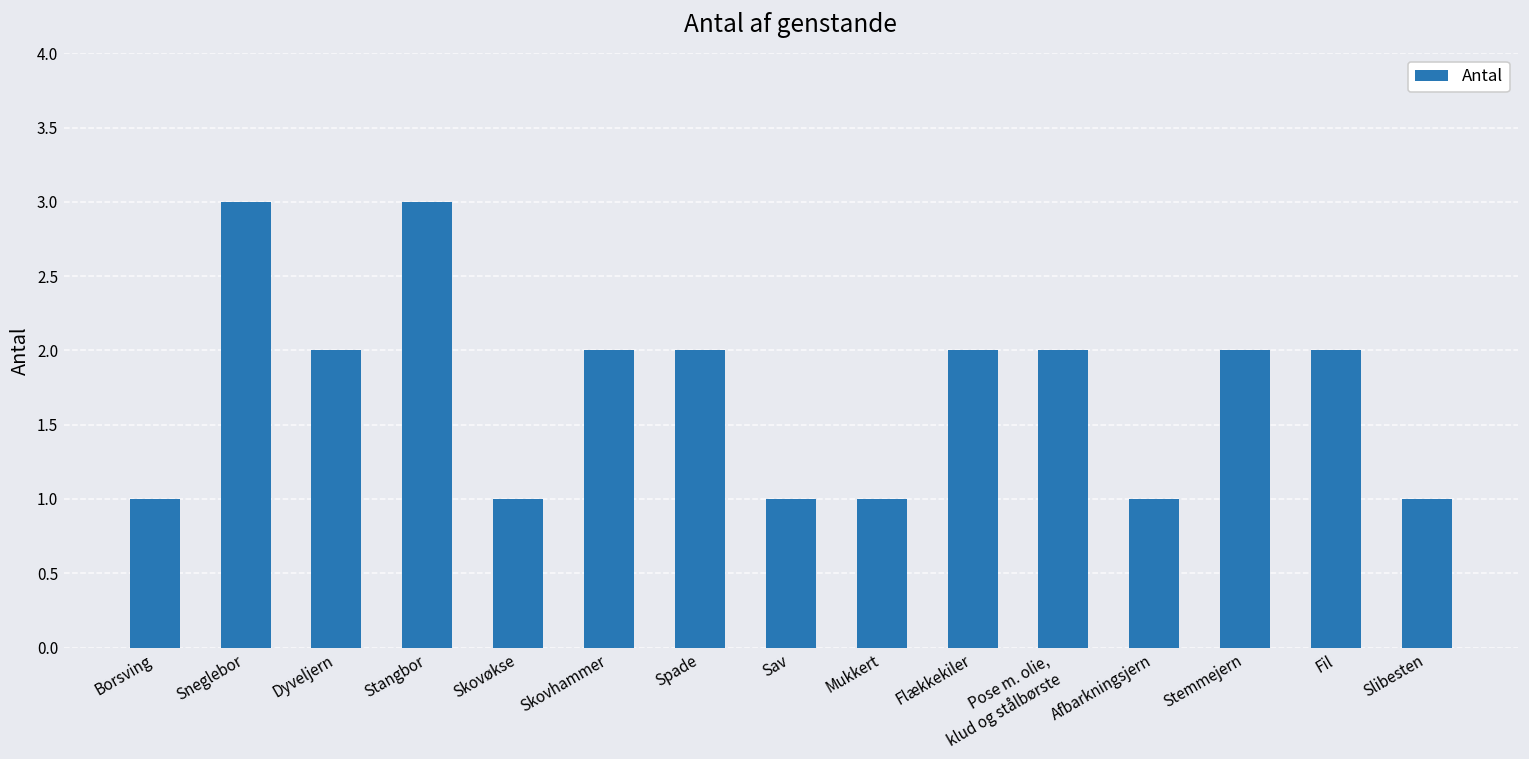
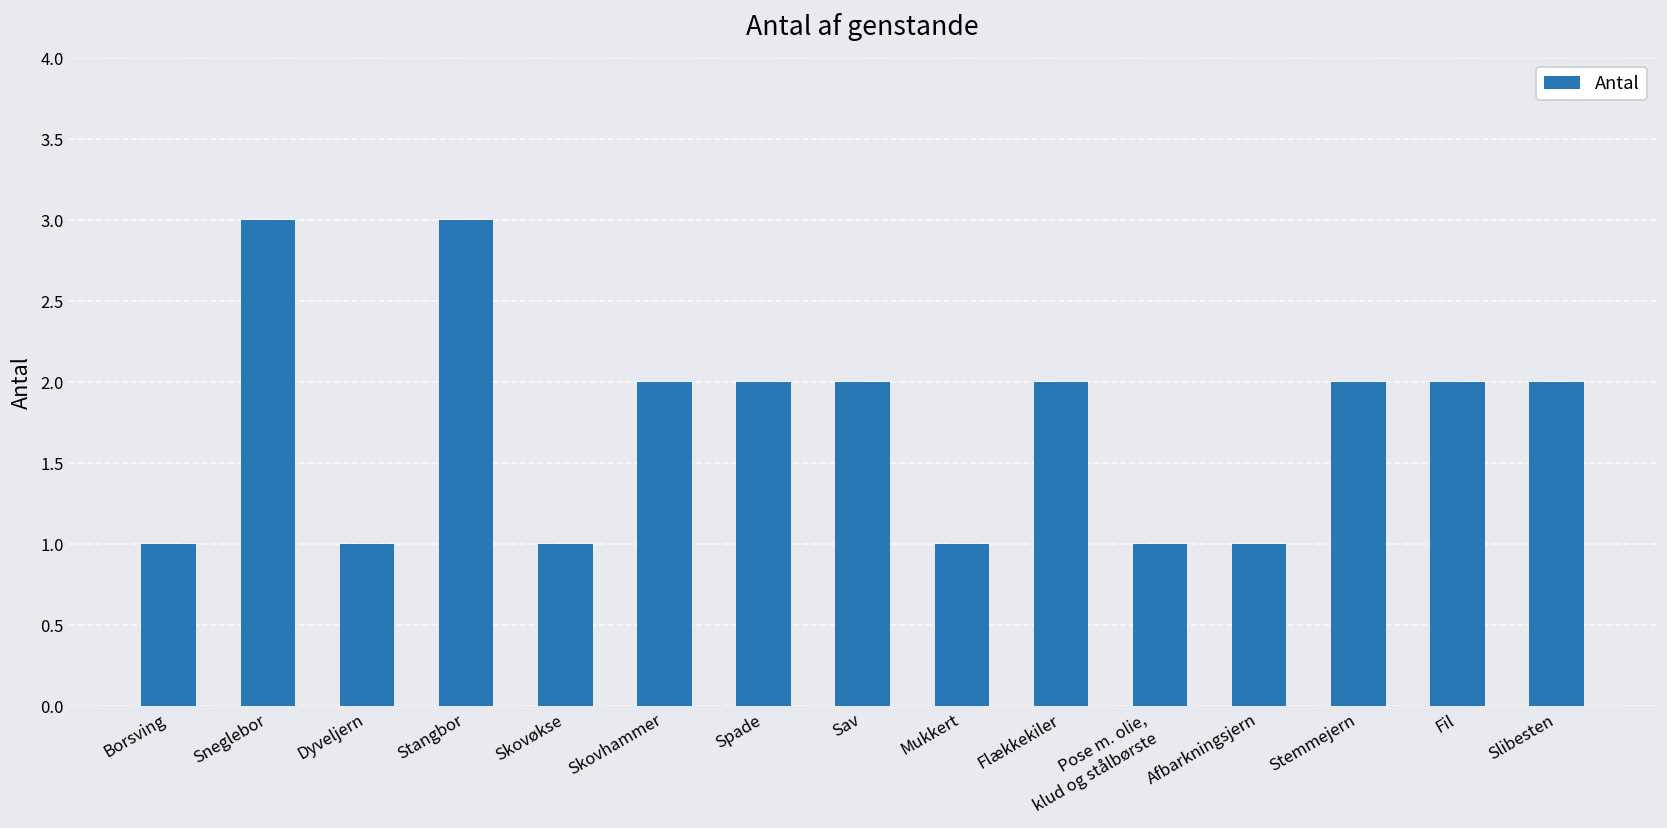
  {
    "Borsving": 1,
    "Sneglebor": 3,
-   "Dyveljern": 2,
+   "Dyveljern": 1,
    "Stangbor": 3,
    "Skovøkse": 1,
    "Skovhammer": 2,
    "Spade": 2,
-   "Sav": 1,
+   "Sav": 2,
    "Mukkert": 1,
    "Flækkekiler": 2,
-   "Pose m. olie, klud og stålbørste": 2,
+   "Pose m. olie, klud og stålbørste": 1,
    "Afbarkningsjern": 1,
    "Stemmejern": 2,
    "Fil": 2,
-   "Slibesten": 1
+   "Slibesten": 2
  }
